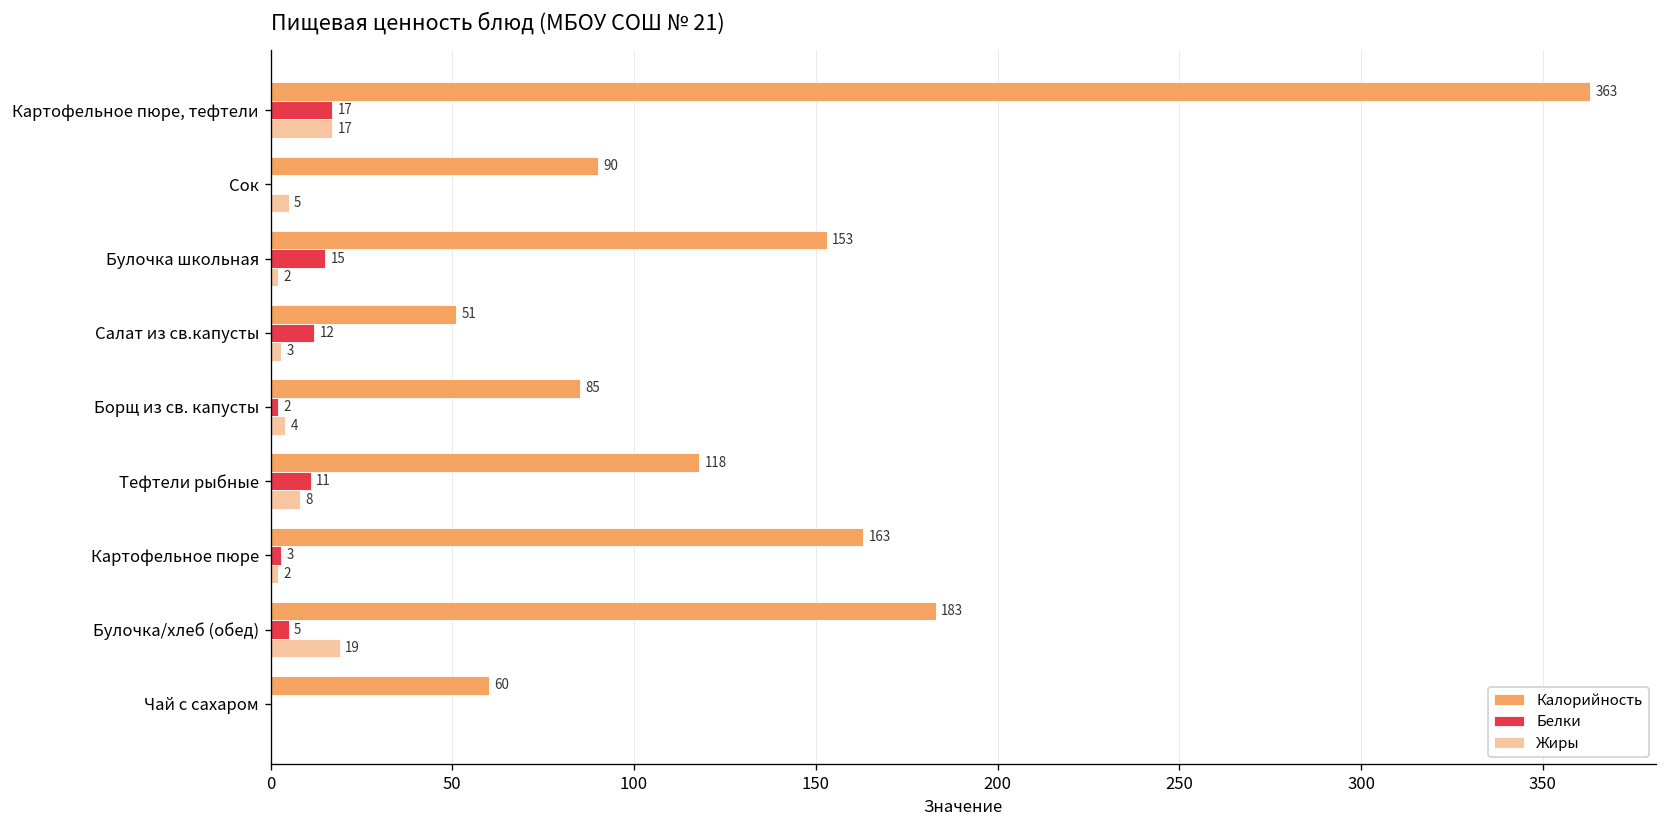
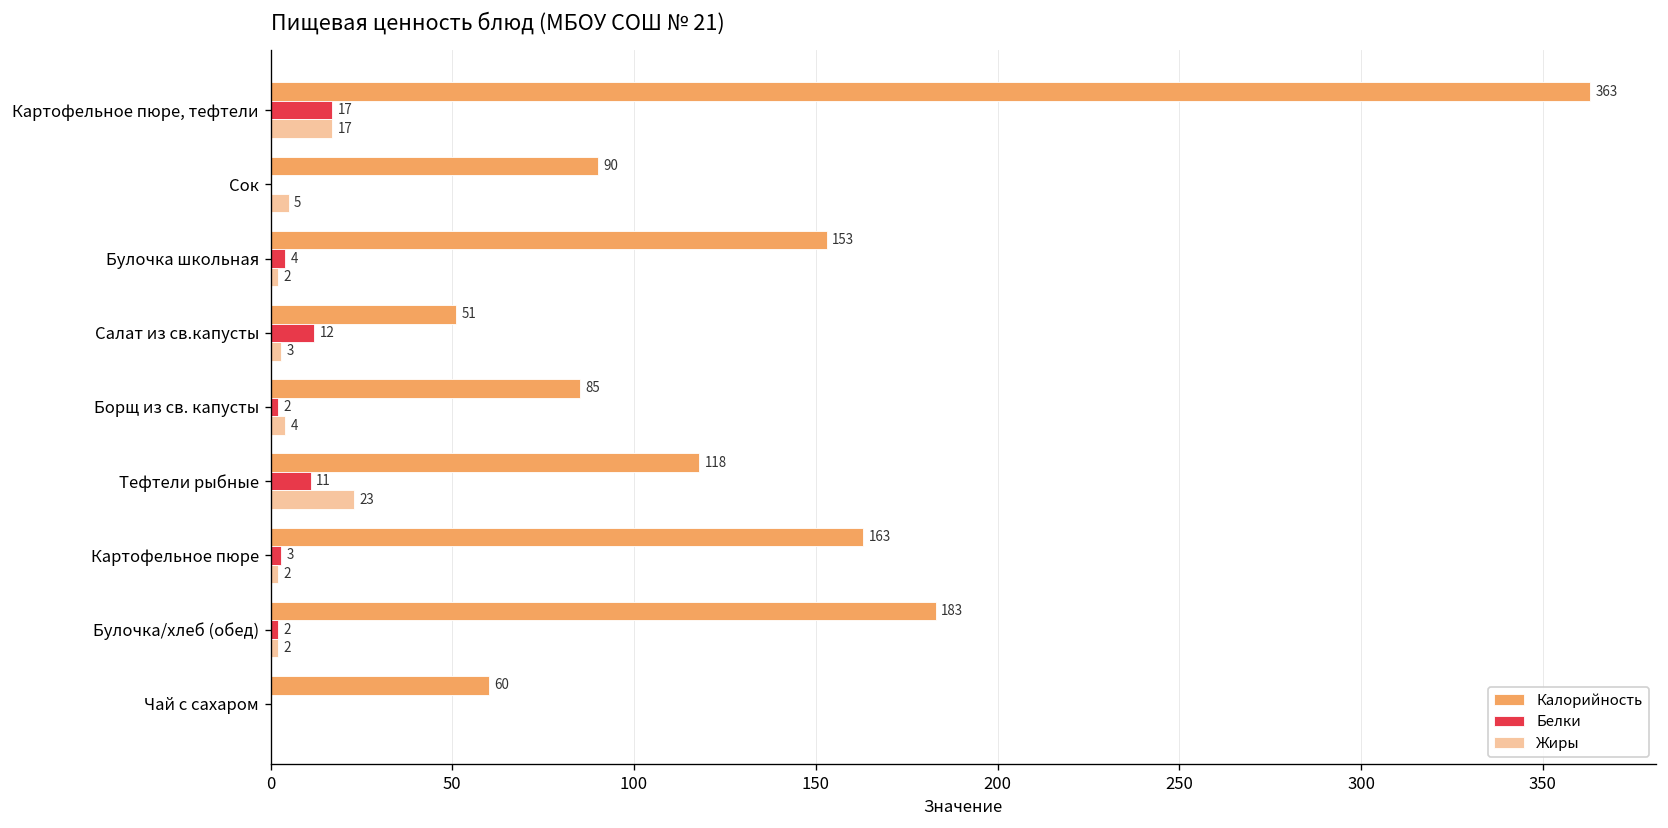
  {
    "Калорийность": {
      "Картофельное пюре, тефтели": 363,
      "Сок": 90,
      "Булочка школьная": 153,
      "Салат из св.капусты": 51,
      "Борщ из св. капусты": 85,
      "Тефтели рыбные": 118,
      "Картофельное пюре": 163,
      "Булочка/хлеб (обед)": 183,
      "Чай с сахаром": 60
    },
    "Белки": {
      "Картофельное пюре, тефтели": 17,
-     "Булочка школьная": 15,
+     "Булочка школьная": 4,
      "Салат из св.капусты": 12,
      "Борщ из св. капусты": 2,
      "Тефтели рыбные": 11,
      "Картофельное пюре": 3,
-     "Булочка/хлеб (обед)": 5
+     "Булочка/хлеб (обед)": 2
    },
    "Жиры": {
      "Картофельное пюре, тефтели": 17,
      "Сок": 5,
      "Булочка школьная": 2,
      "Салат из св.капусты": 3,
      "Борщ из св. капусты": 4,
-     "Тефтели рыбные": 8,
+     "Тефтели рыбные": 23,
      "Картофельное пюре": 2,
-     "Булочка/хлеб (обед)": 19
+     "Булочка/хлеб (обед)": 2
    }
  }
